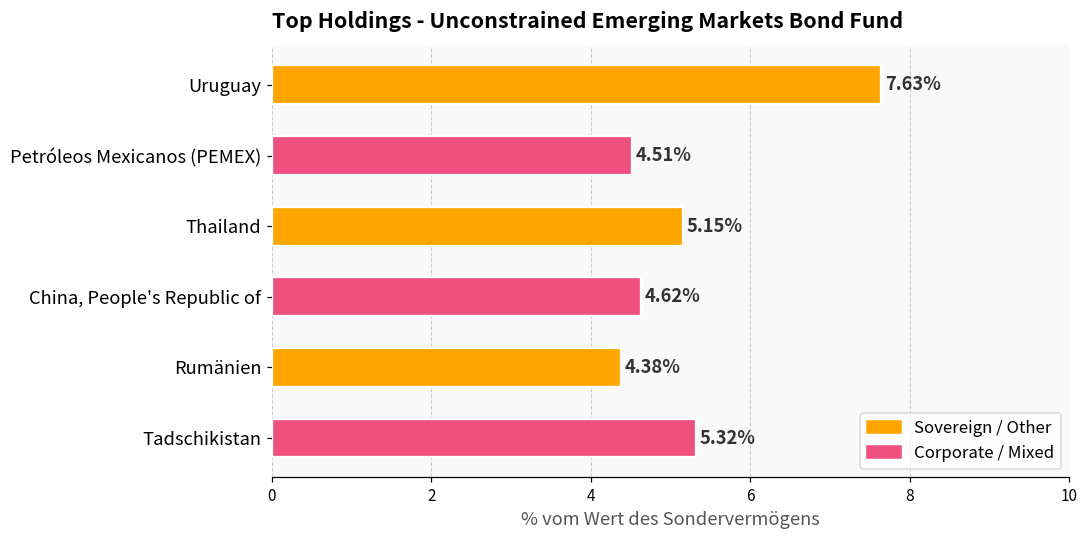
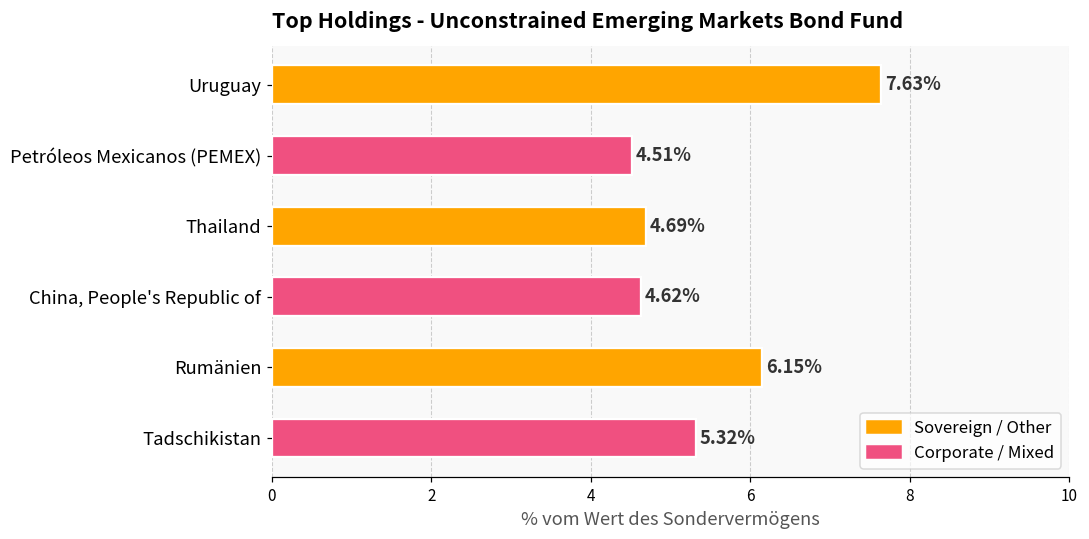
  {
    "Uruguay": "7.63%",
    "Petróleos Mexicanos (PEMEX)": "4.51%",
-   "Thailand": "5.15%",
+   "Thailand": "4.69%",
    "China, People's Republic of": "4.62%",
-   "Rumänien": "4.38%",
+   "Rumänien": "6.15%",
    "Tadschikistan": "5.32%"
  }
